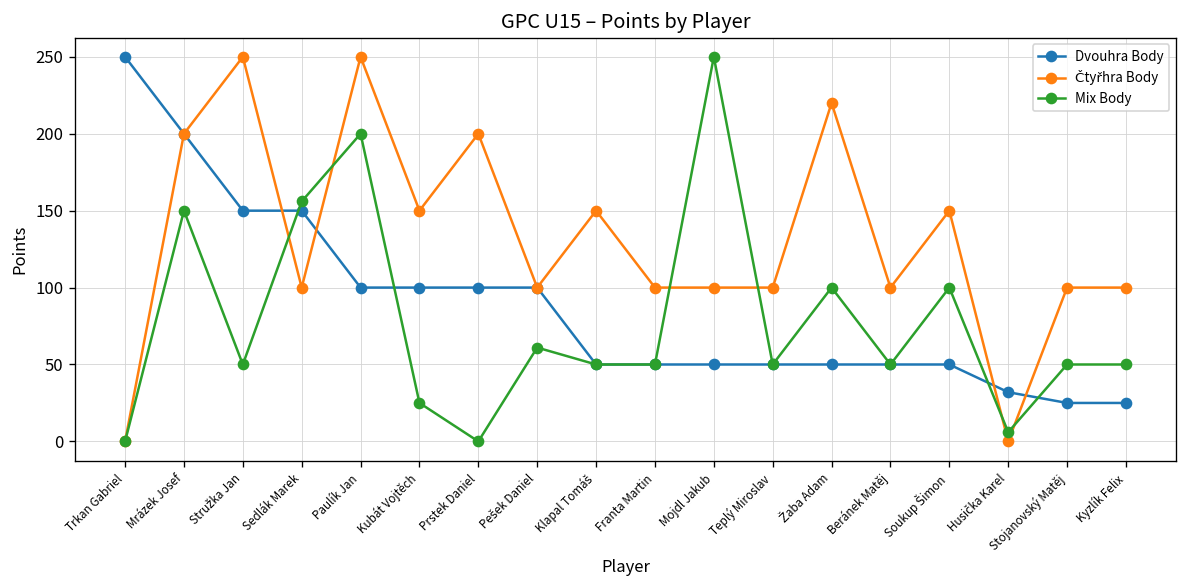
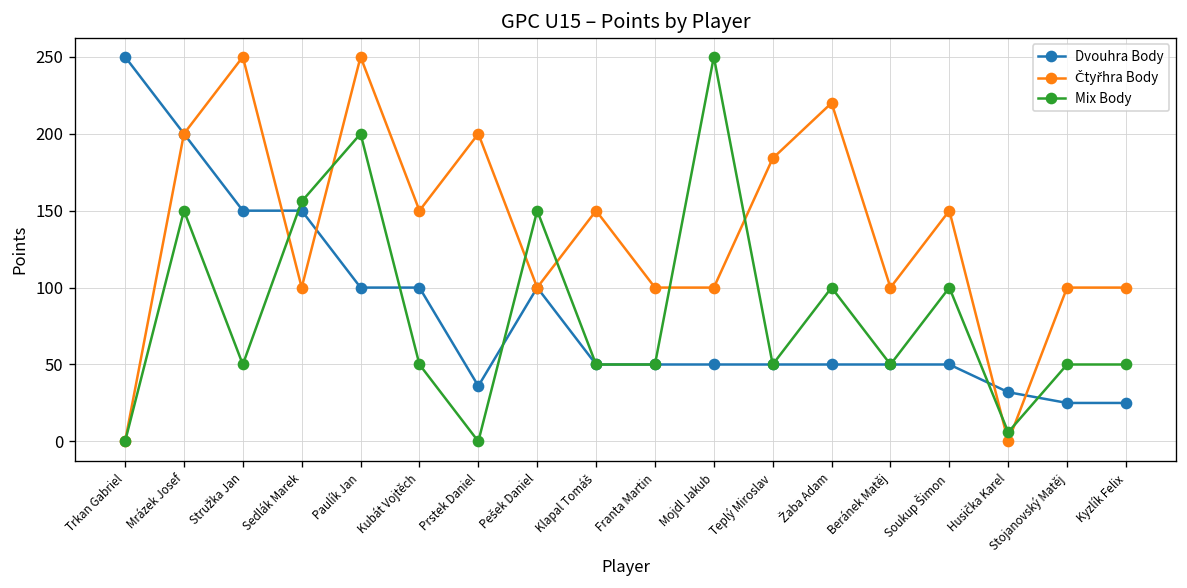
  {
    "Dvouhra Body": {
      "Trkan Gabriel": 250,
      "Stružka Jan": 150,
      "Sedlák Marek": 150,
      "Paulík Jan": 100,
      "Kubát Vojtěch": 100,
-     "Prstek Daniel": 100,
+     "Prstek Daniel": 36,
      "Mojdl Jakub": 50,
      "Žaba Adam": 50,
      "Soukup Šimon": 50,
      "Husička Karel": 32,
      "Stojanovský Matěj": 25,
      "Kyzlík Felix": 25
    },
    "Čtyřhra Body": {
      "Stružka Jan": 250,
      "Sedlák Marek": 100,
      "Paulík Jan": 250,
      "Kubát Vojtěch": 150,
      "Prstek Daniel": 200,
      "Klapal Tomáš": 150,
      "Franta Martin": 100,
      "Mojdl Jakub": 100,
-     "Teplý Miroslav": 100,
+     "Teplý Miroslav": 184,
      "Žaba Adam": 220,
      "Beránek Matěj": 100,
      "Soukup Šimon": 150,
      "Husička Karel": 0,
      "Stojanovský Matěj": 100,
      "Kyzlík Felix": 100
    },
    "Mix Body": {
      "Mrázek Josef": 150,
      "Stružka Jan": 50,
      "Sedlák Marek": 156,
      "Paulík Jan": 200,
-     "Kubát Vojtěch": 25,
+     "Kubát Vojtěch": 50,
      "Prstek Daniel": 0,
-     "Pešek Daniel": 61,
+     "Pešek Daniel": 150,
      "Mojdl Jakub": 250,
      "Žaba Adam": 100,
      "Soukup Šimon": 100,
      "Husička Karel": 6,
      "Stojanovský Matěj": 50,
      "Kyzlík Felix": 50
    }
  }
